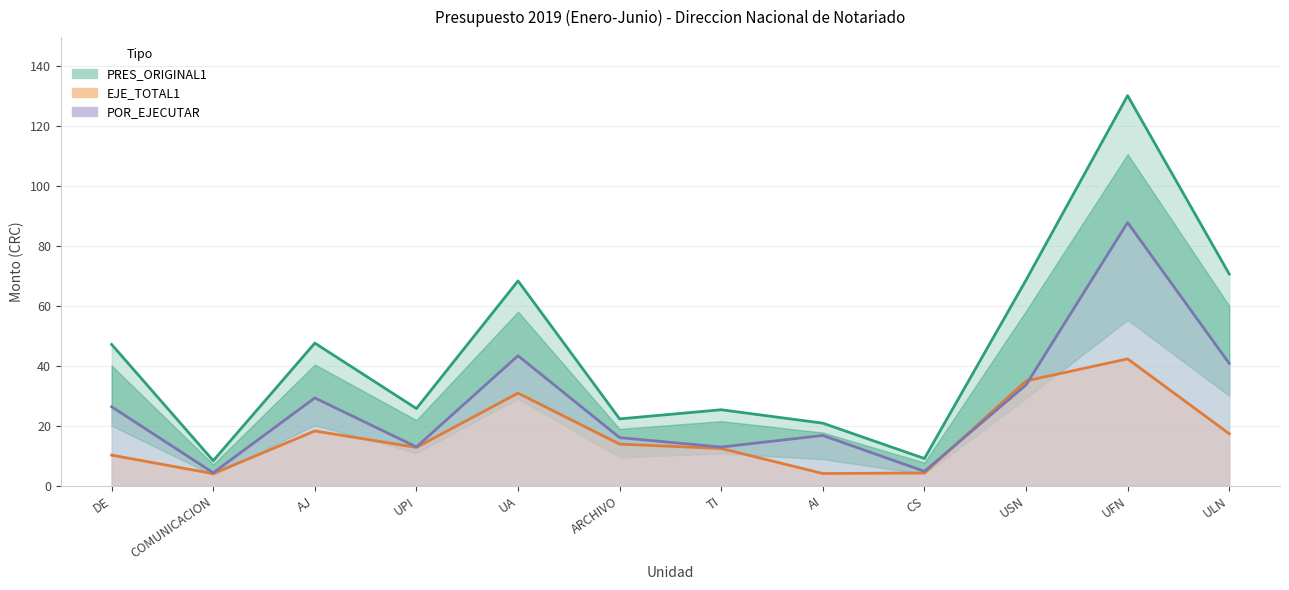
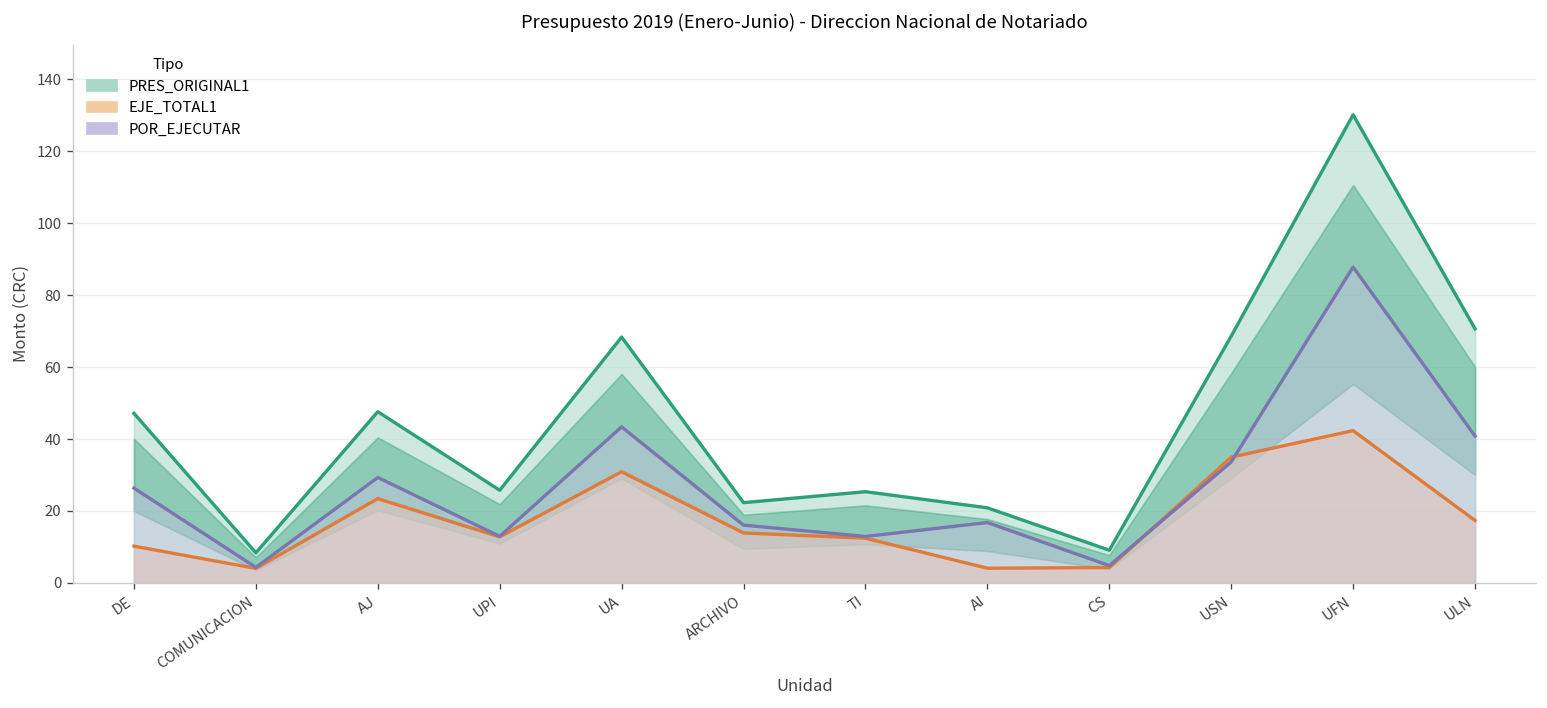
  {
    "EJE_TOTAL1": {
      "DE": 10,
-     "AJ": 18,
+     "AJ": 23,
      "UA": 31,
      "ARCHIVO": 14,
      "AI": 4,
      "USN": 35,
      "UFN": 42,
      "ULN": 17
    }
  }
